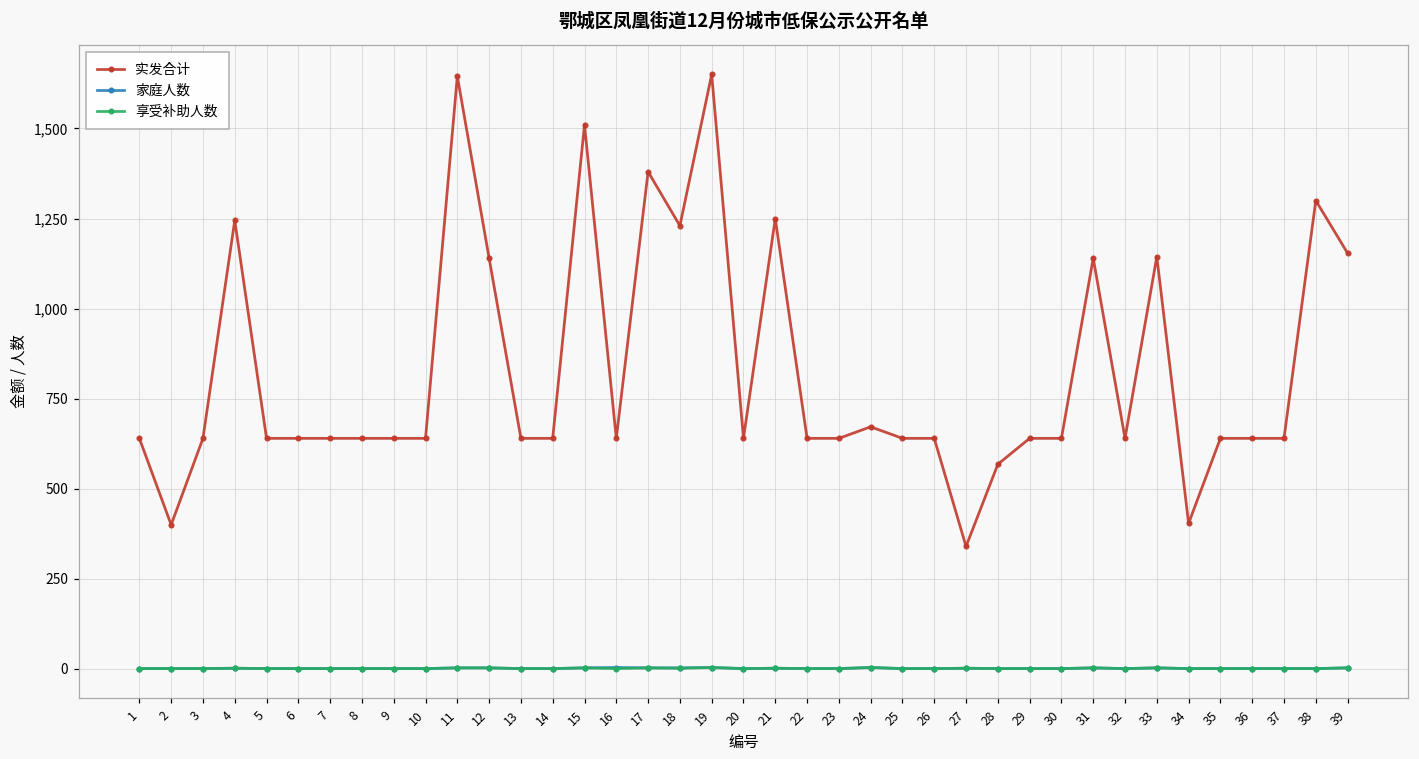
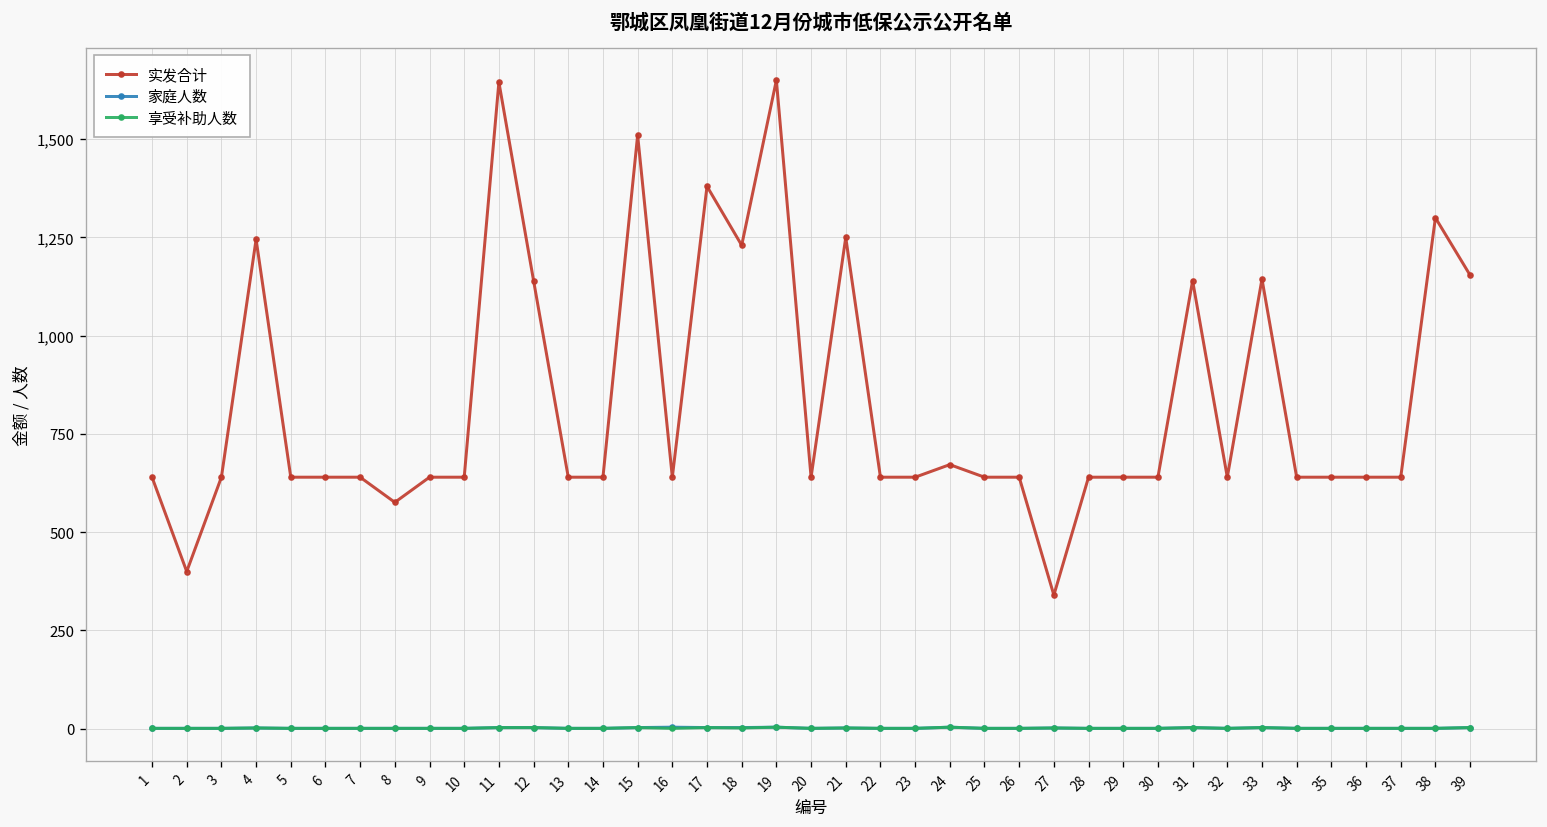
  {
    "实发合计": {
      "1": "640",
      "2": "400",
      "3": "640",
      "4": "1,250",
      "5": "640",
      "6": "640",
      "7": "640",
-     "8": "640",
+     "8": "580",
      "9": "640",
      "10": "640",
      "11": "1,650",
      "12": "1,140",
      "13": "640",
      "14": "640",
      "15": "1,510",
      "16": "640",
      "17": "1,380",
      "18": "1,230",
      "19": "1,650",
      "20": "640",
      "21": "1,250",
      "22": "640",
      "23": "640",
      "24": "670",
      "25": "640",
      "26": "640",
      "27": "340",
-     "28": "570",
+     "28": "640",
      "29": "640",
      "30": "640",
      "31": "1,140",
      "32": "640",
      "33": "1,140",
-     "34": "400",
+     "34": "640",
      "35": "640",
      "36": "640",
      "37": "640",
      "38": "1,300",
      "39": "1,150"
    }
  }
